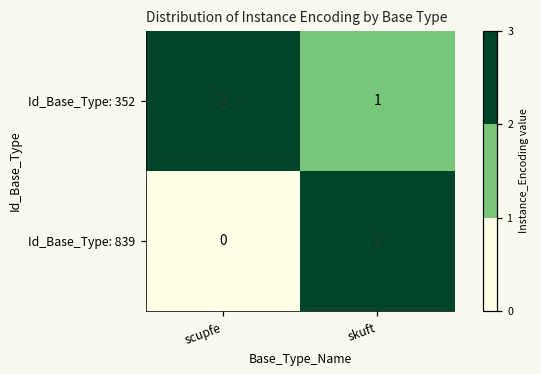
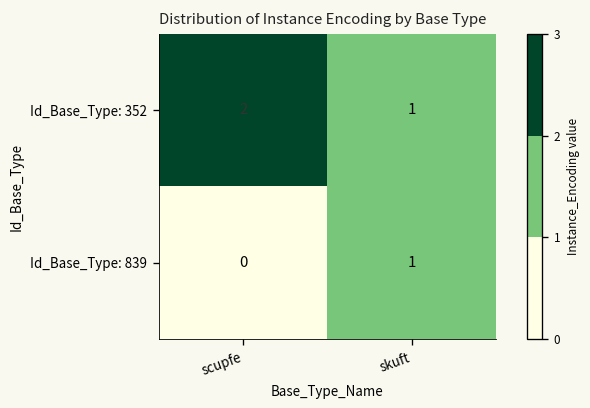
  {
    "Id_Base_Type: 352": {
      "scupfe": 2,
      "skuft": 1
    },
    "Id_Base_Type: 839": {
      "scupfe": 0,
-     "skuft": 2
+     "skuft": 1
    }
  }
